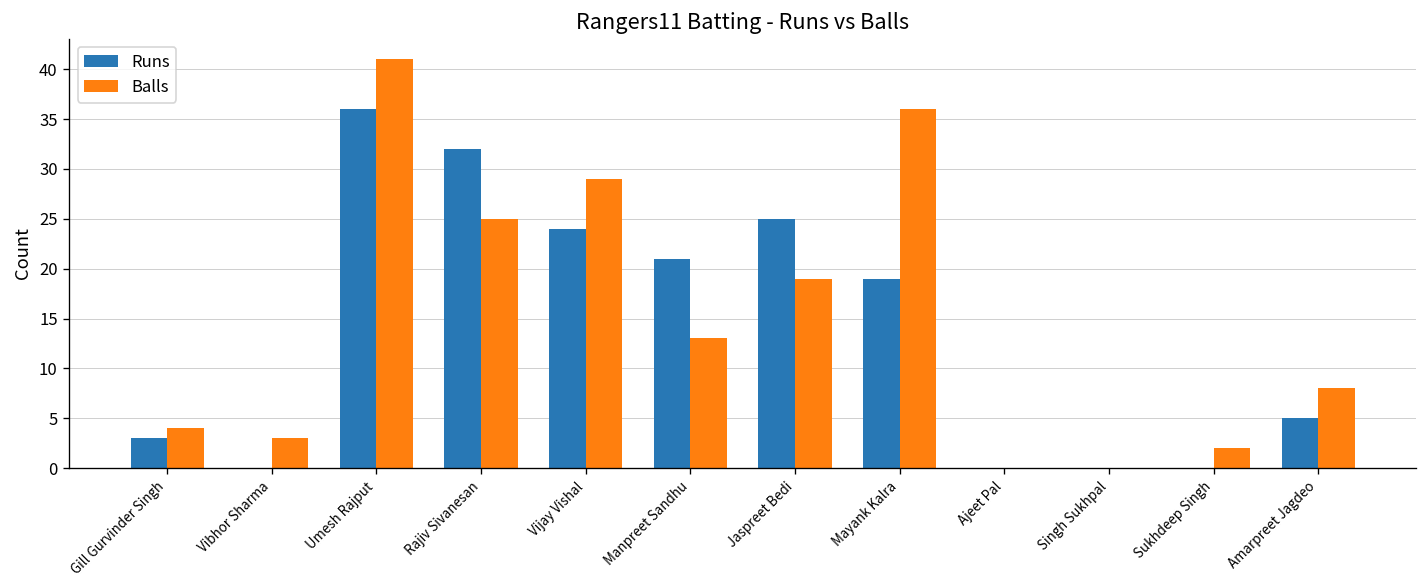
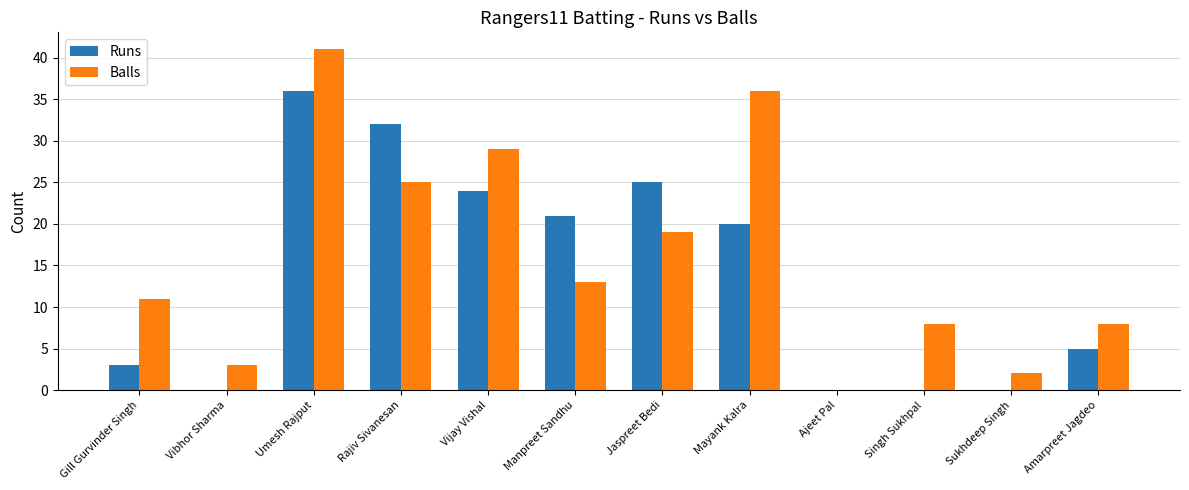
  {
    "Runs": {
      "Gill Gurvinder Singh": 3,
      "Vibhor Sharma": 0,
      "Umesh Rajput": 36,
      "Rajiv Sivanesan": 32,
      "Vijay Vishal": 24,
      "Manpreet Sandhu": 21,
      "Jaspreet Bedi": 25,
-     "Mayank Kalra": 19,
+     "Mayank Kalra": 20,
      "Ajeet Pal": 0,
      "Singh Sukhpal": 0,
      "Sukhdeep Singh": 0,
      "Amarpreet Jagdeo": 5
    },
    "Balls": {
-     "Gill Gurvinder Singh": 4,
+     "Gill Gurvinder Singh": 11,
      "Vibhor Sharma": 3,
      "Umesh Rajput": 41,
      "Rajiv Sivanesan": 25,
      "Vijay Vishal": 29,
      "Manpreet Sandhu": 13,
      "Jaspreet Bedi": 19,
      "Mayank Kalra": 36,
      "Ajeet Pal": 0,
-     "Singh Sukhpal": 0,
+     "Singh Sukhpal": 8,
      "Sukhdeep Singh": 2,
      "Amarpreet Jagdeo": 8
    }
  }
